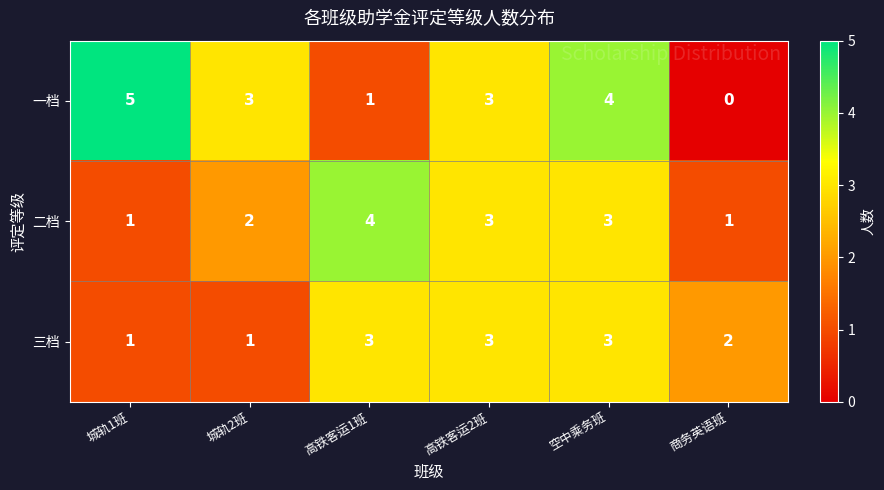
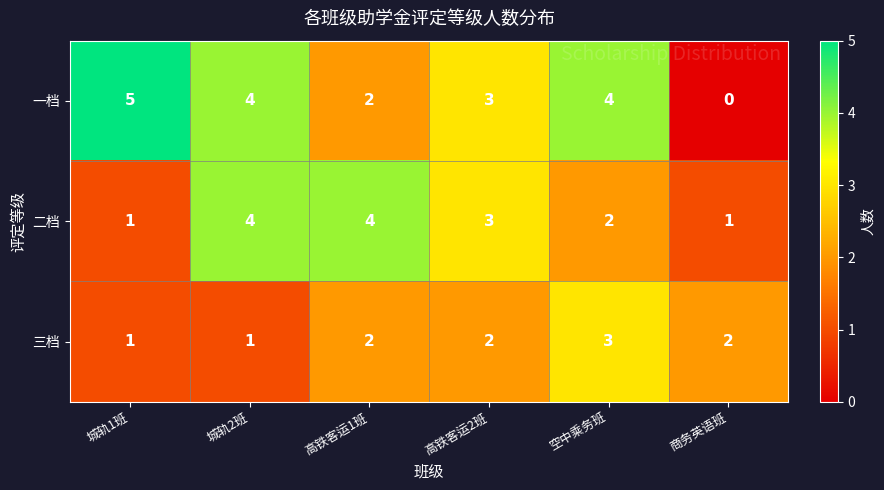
  {
    "一档": {
      "城轨1班": 5,
-     "城轨2班": 3,
-     "高铁客运1班": 1,
+     "城轨2班": 4,
+     "高铁客运1班": 2,
      "高铁客运2班": 3,
      "空中乘务班": 4
    },
    "二档": {
      "城轨1班": 1,
-     "城轨2班": 2,
+     "城轨2班": 4,
      "高铁客运1班": 4,
      "高铁客运2班": 3,
-     "空中乘务班": 3,
+     "空中乘务班": 2,
      "商务英语班": 1
    },
    "三档": {
      "城轨1班": 1,
      "城轨2班": 1,
-     "高铁客运1班": 3,
-     "高铁客运2班": 3,
+     "高铁客运1班": 2,
+     "高铁客运2班": 2,
      "空中乘务班": 3,
      "商务英语班": 2
    }
  }
